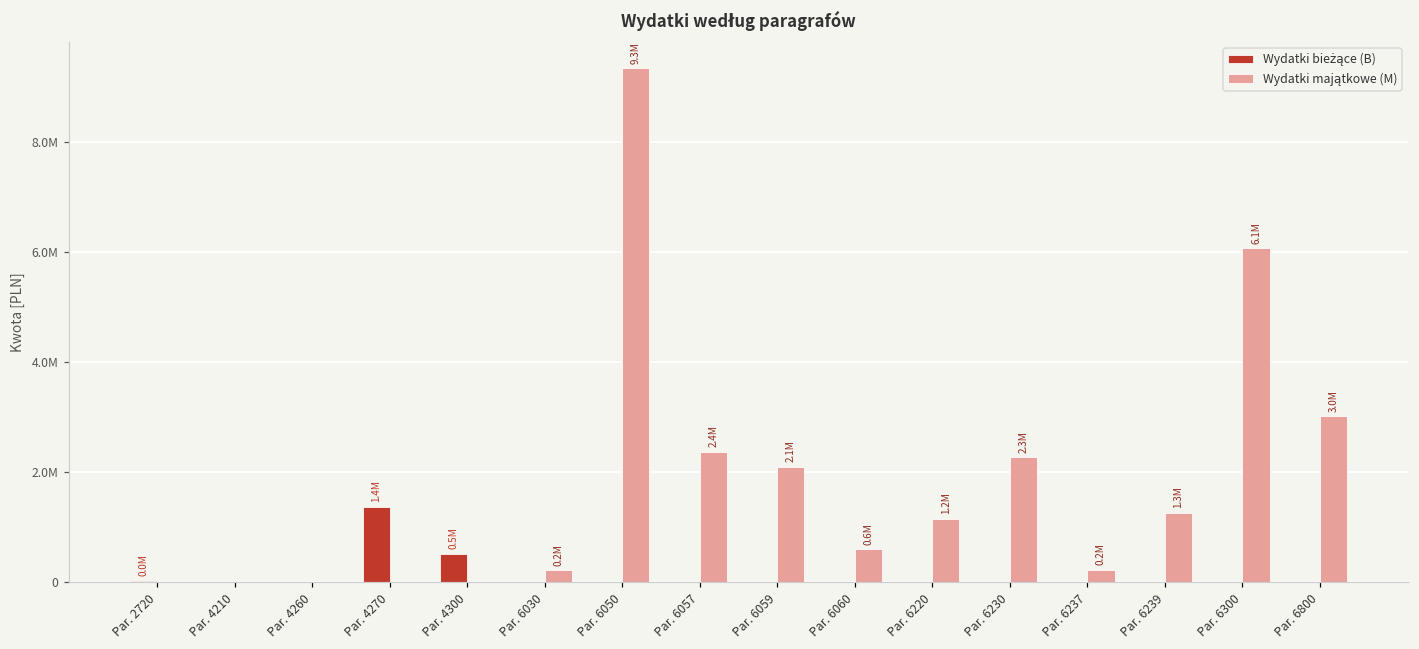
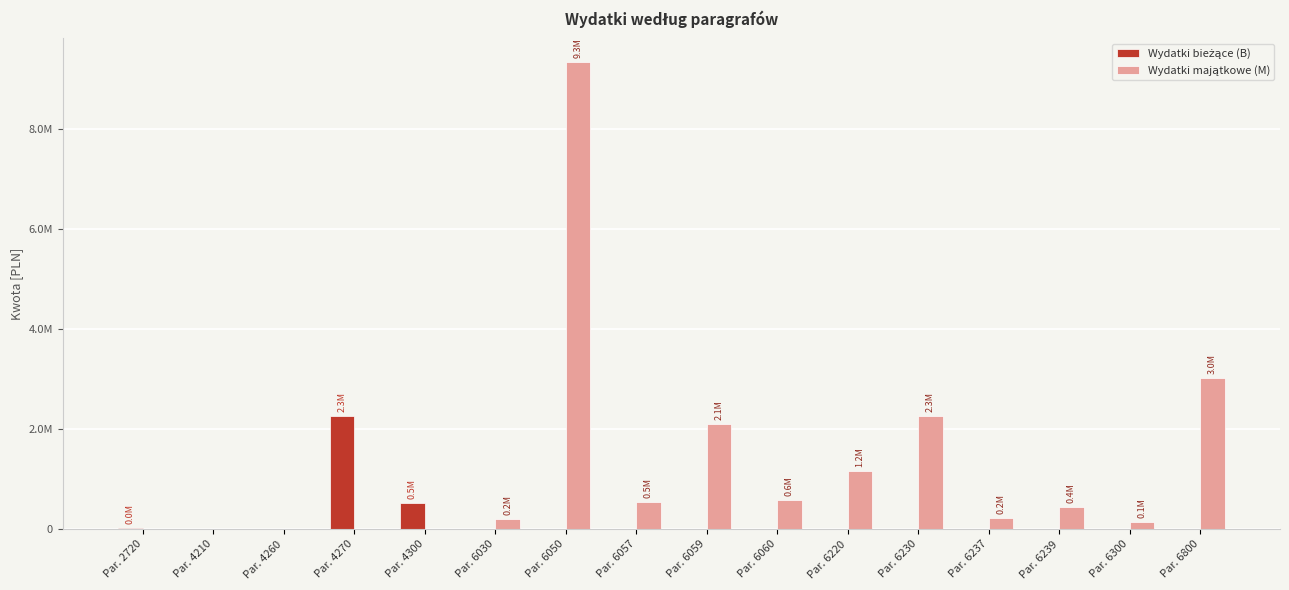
  {
    "Wydatki bieżące (B)": {
-     "Par. 4270": "1.4M",
+     "Par. 4270": "2.3M",
      "Par. 4300": "0.5M"
    },
    "Wydatki majątkowe (M)": {
      "Par. 2720": "0.0M",
      "Par. 6030": "0.2M",
      "Par. 6050": "9.3M",
-     "Par. 6057": "2.4M",
+     "Par. 6057": "0.5M",
      "Par. 6059": "2.1M",
      "Par. 6060": "0.6M",
      "Par. 6220": "1.2M",
      "Par. 6230": "2.3M",
      "Par. 6237": "0.2M",
-     "Par. 6239": "1.3M",
-     "Par. 6300": "6.1M",
+     "Par. 6239": "0.4M",
+     "Par. 6300": "0.1M",
      "Par. 6800": "3.0M"
    }
  }
